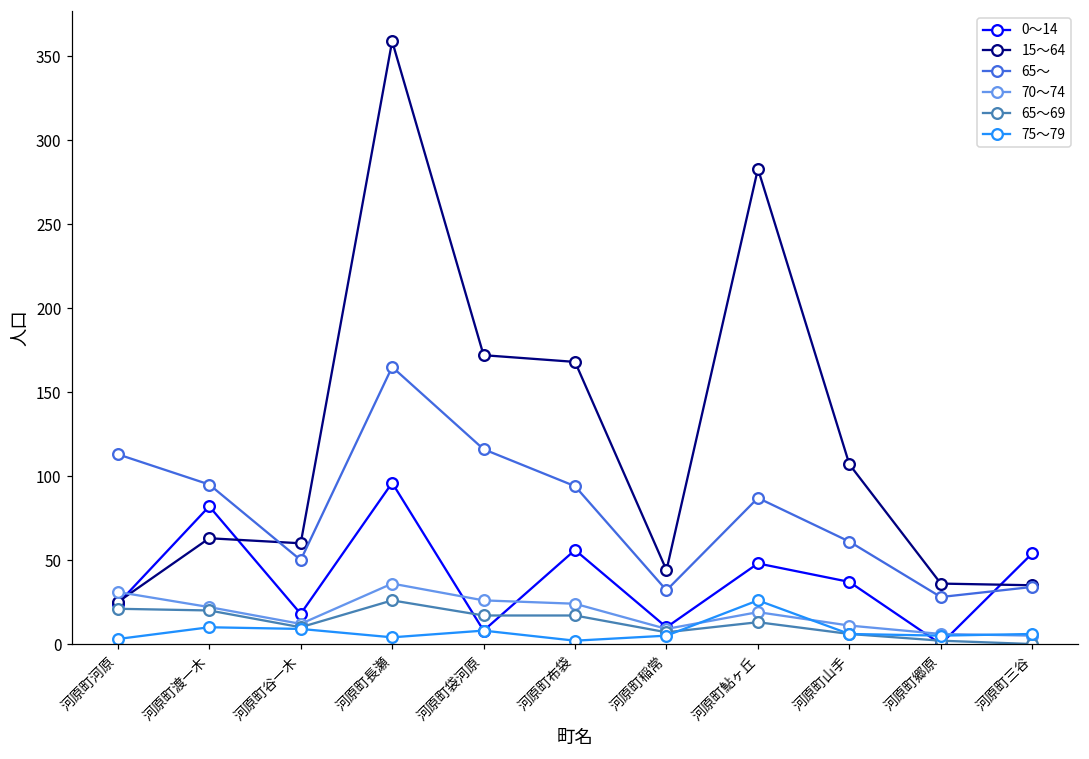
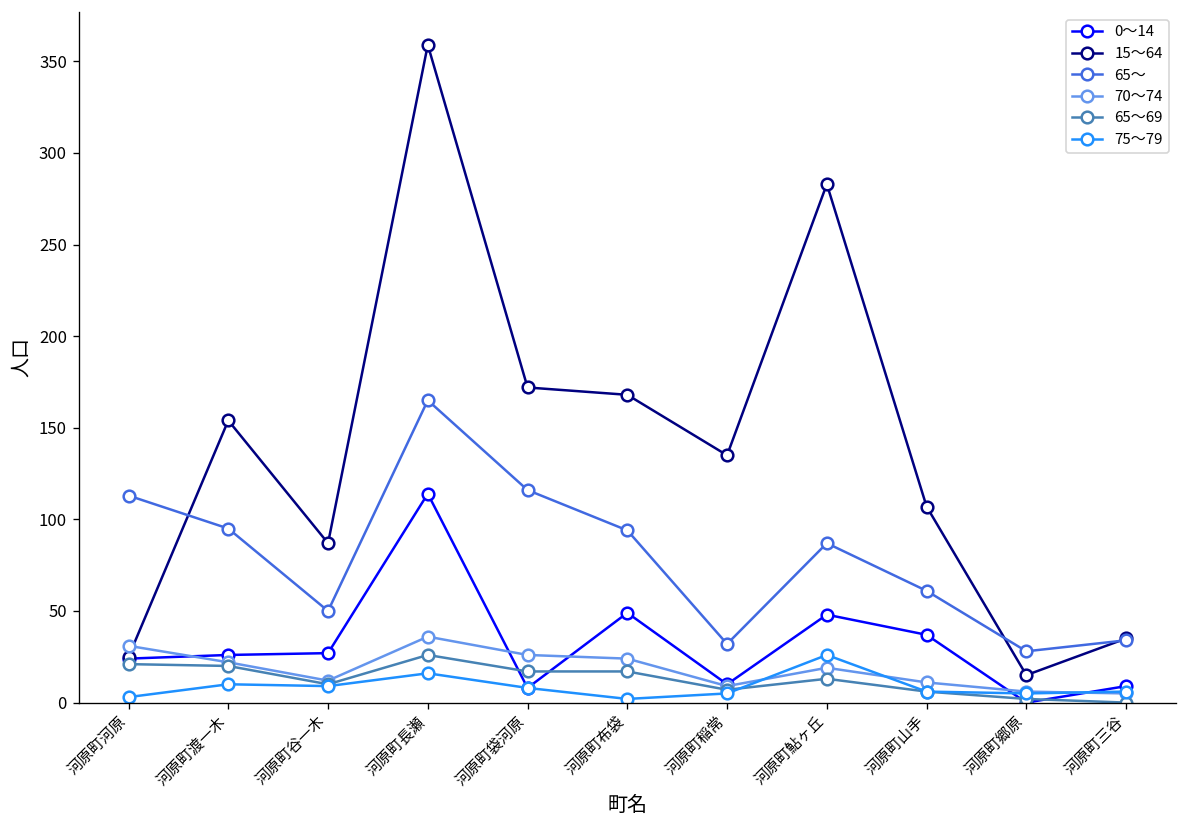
  {
    "0～14": {
-     "河原町渡一木": 82,
-     "河原町谷一木": 18,
-     "河原町長瀬": 96,
-     "河原町布袋": 56,
+     "河原町渡一木": 26,
+     "河原町谷一木": 27,
+     "河原町長瀬": 114,
+     "河原町布袋": 49,
      "河原町鮎ヶ丘": 48,
      "河原町山手": 37,
      "河原町郷原": 0,
-     "河原町三谷": 54
+     "河原町三谷": 9
    },
    "15～64": {
-     "河原町渡一木": 63,
-     "河原町谷一木": 60,
+     "河原町渡一木": 154,
+     "河原町谷一木": 87,
      "河原町長瀬": 359,
      "河原町袋河原": 172,
      "河原町布袋": 168,
-     "河原町稲常": 44,
+     "河原町稲常": 135,
      "河原町鮎ヶ丘": 283,
      "河原町山手": 107,
-     "河原町郷原": 36
+     "河原町郷原": 15
    },
    "75～79": {
      "河原町河原": 3,
      "河原町渡一木": 10,
-     "河原町長瀬": 4,
+     "河原町長瀬": 16,
      "河原町布袋": 2,
      "河原町稲常": 5,
      "河原町鮎ヶ丘": 26
    }
  }
